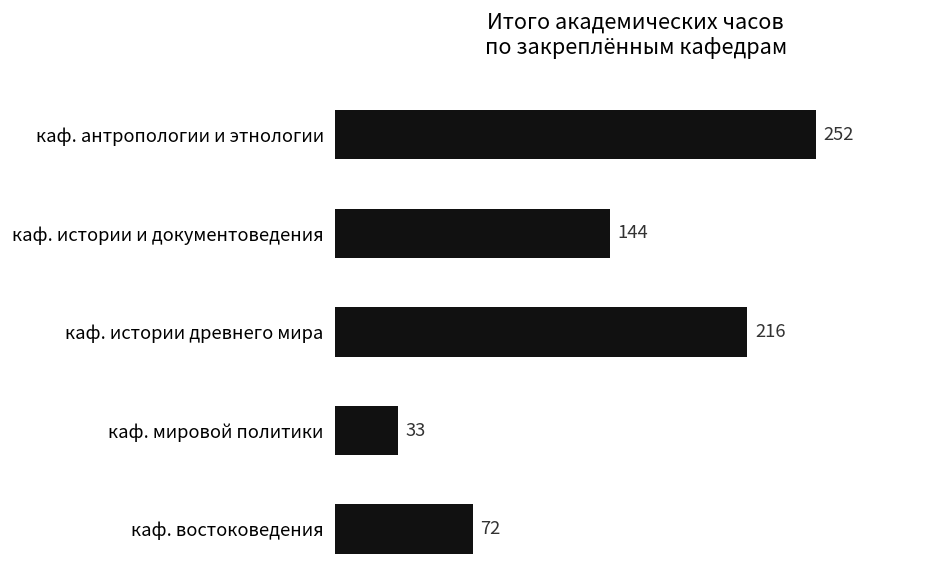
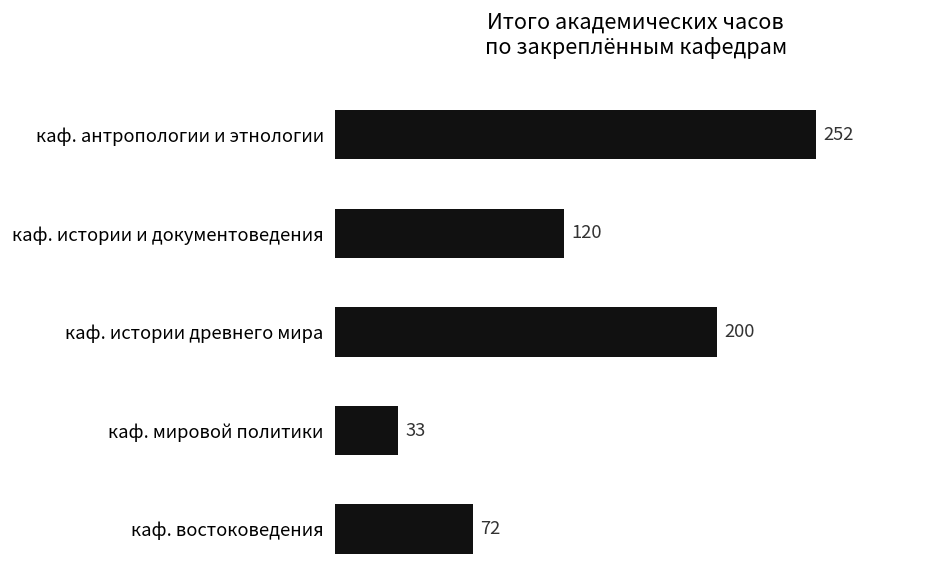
  {
    "каф. антропологии и этнологии": 252,
-   "каф. истории и документоведения": 144,
-   "каф. истории древнего мира": 216,
+   "каф. истории и документоведения": 120,
+   "каф. истории древнего мира": 200,
    "каф. мировой политики": 33,
    "каф. востоковедения": 72
  }
